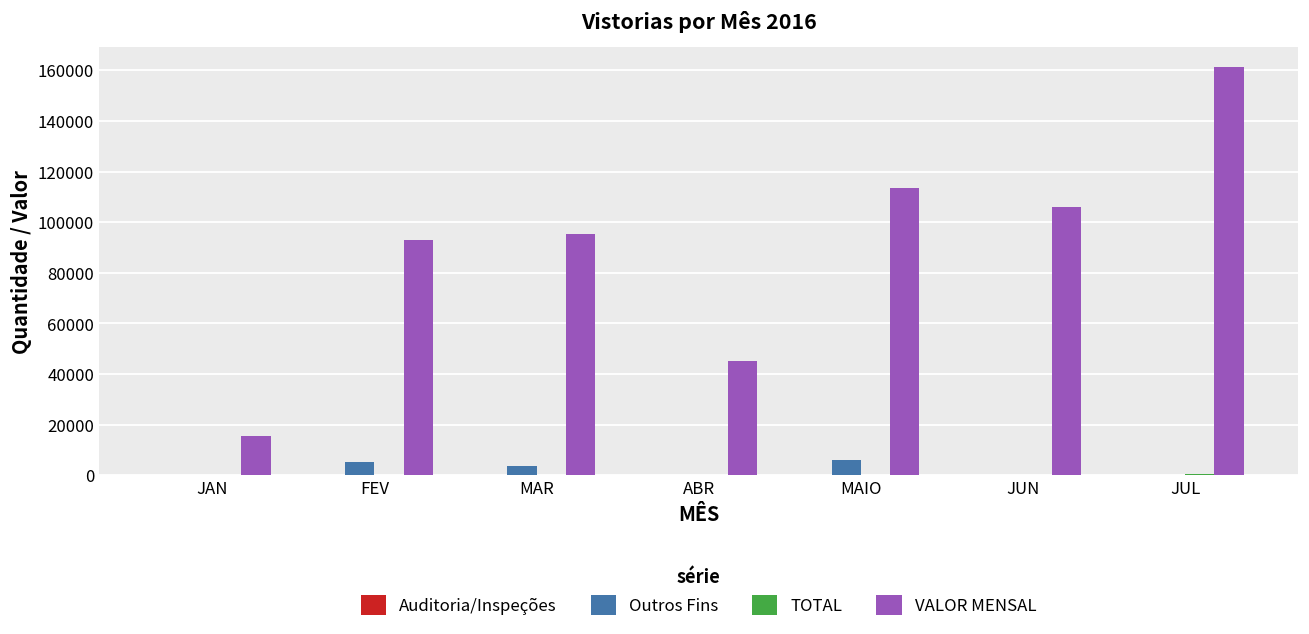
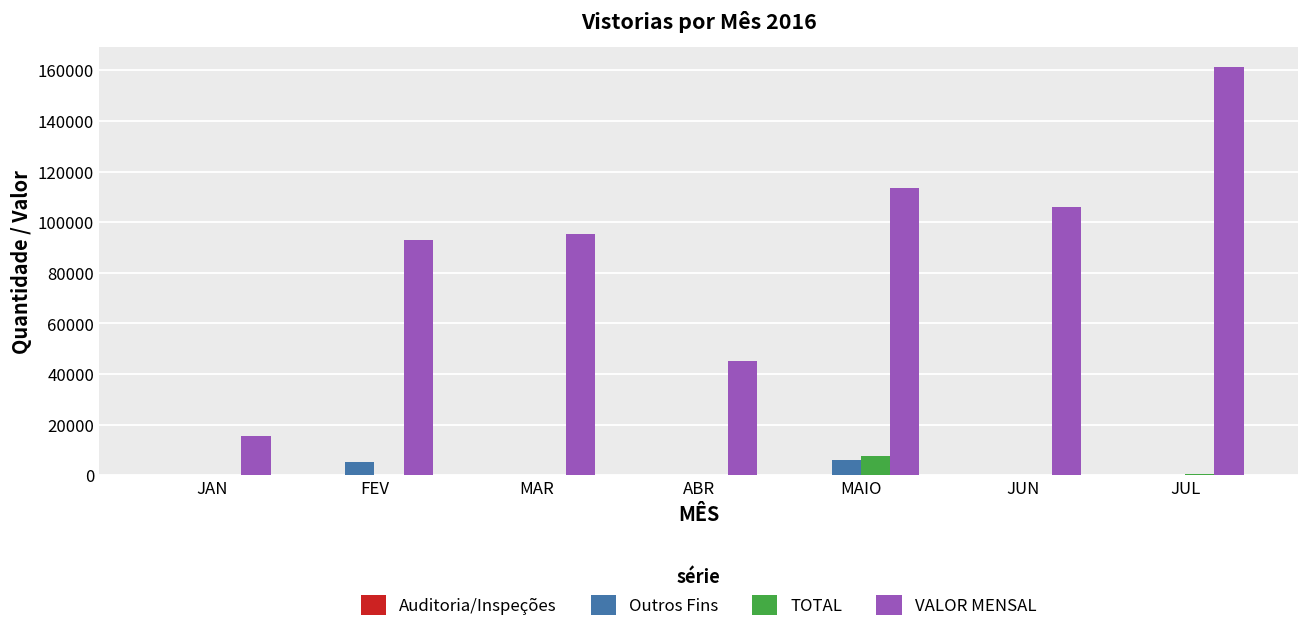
  {
    "Outros Fins": {
      "JAN": 0,
      "FEV": 5000,
-     "MAR": 4000,
+     "MAR": 0,
      "MAIO": 6000
    },
    "TOTAL": {
-     "MAIO": 0
+     "MAIO": 7000
    },
    "VALOR MENSAL": {
      "JAN": 15000,
      "FEV": 93000,
      "MAR": 95000,
      "ABR": 45000,
      "MAIO": 113000,
      "JUN": 106000,
      "JUL": 161000
    }
  }
